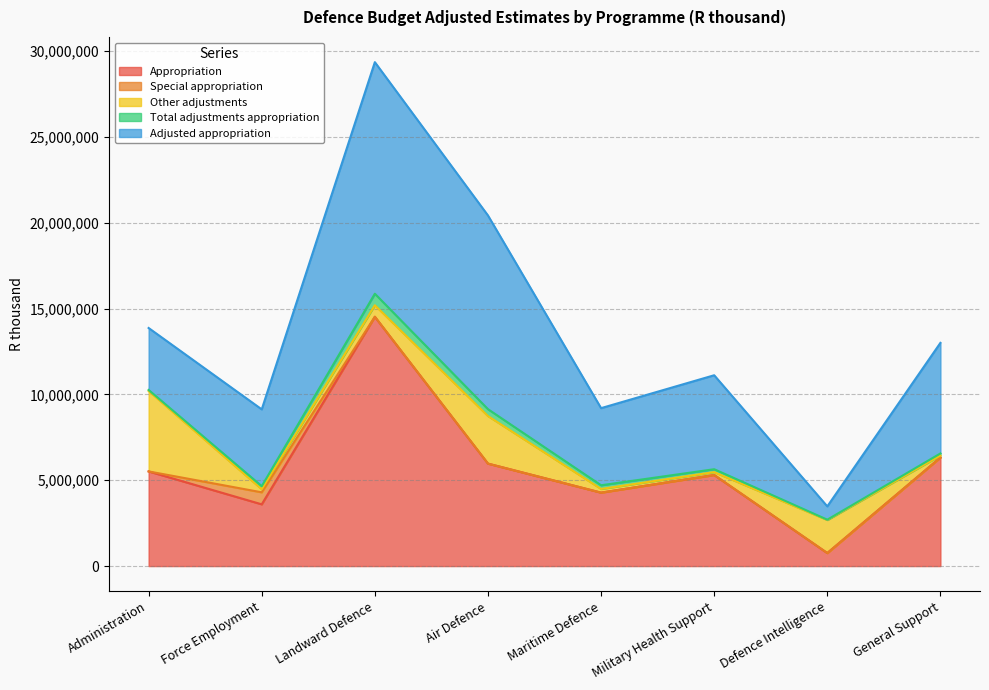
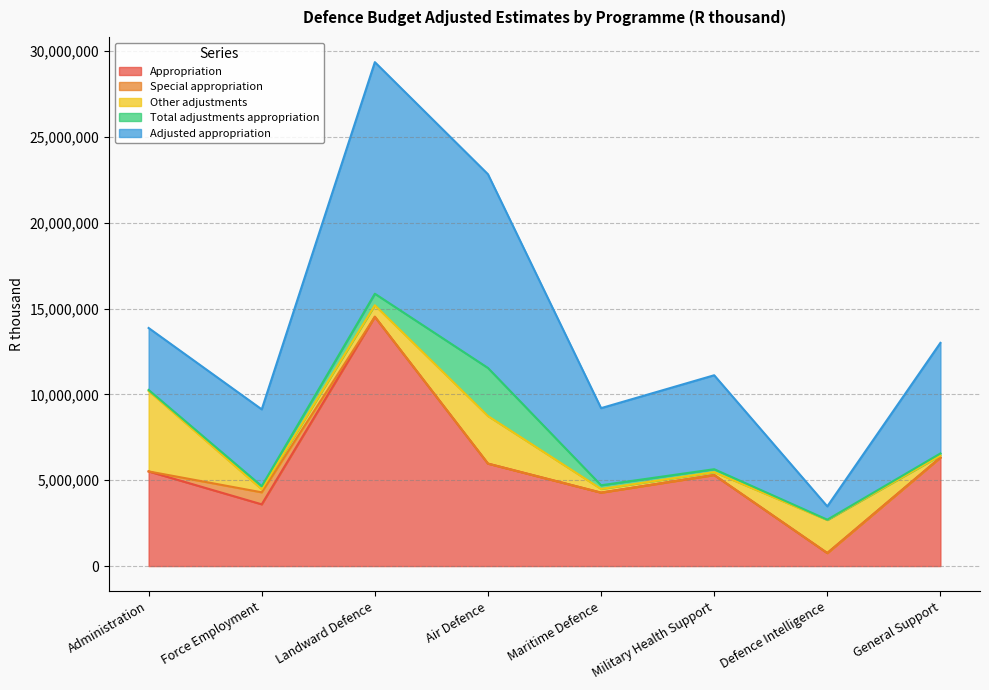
  {
    "Other adjustments": {
      "Force Employment": "200,000",
      "Landward Defence": "700,000",
      "Air Defence": "2,800,000",
      "Maritime Defence": "200,000",
      "Military Health Support": "200,000"
    },
    "Total adjustments appropriation": {
      "Force Employment": "200,000",
      "Landward Defence": "700,000",
-     "Air Defence": "400,000",
+     "Air Defence": "2,800,000",
      "Maritime Defence": "200,000",
      "Military Health Support": "200,000"
    },
    "Adjusted appropriation": {
      "Administration": "3,600,000",
      "Force Employment": "4,500,000",
      "Landward Defence": "13,500,000",
      "Air Defence": "11,300,000",
      "Maritime Defence": "4,500,000",
      "Military Health Support": "5,500,000",
      "Defence Intelligence": "800,000",
      "General Support": "6,400,000"
    }
  }
